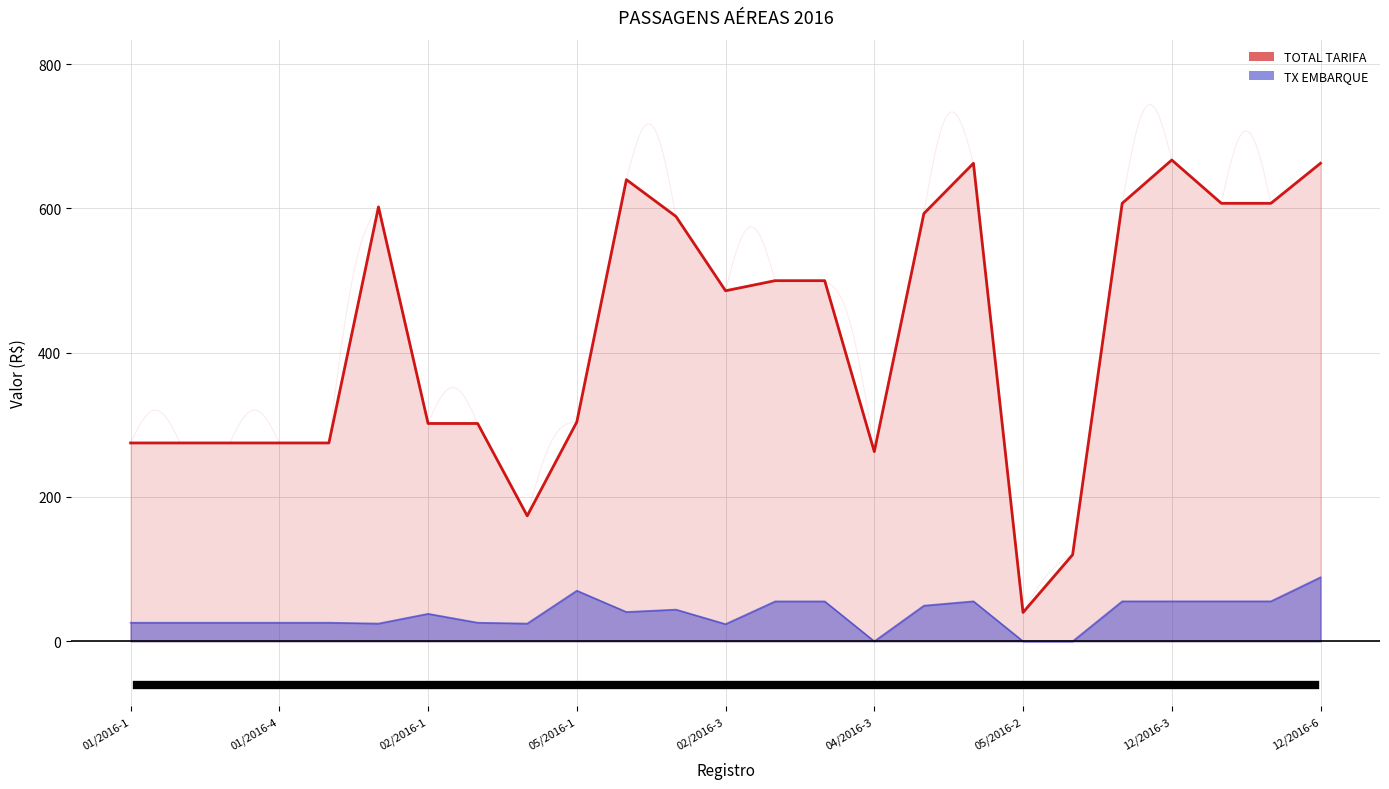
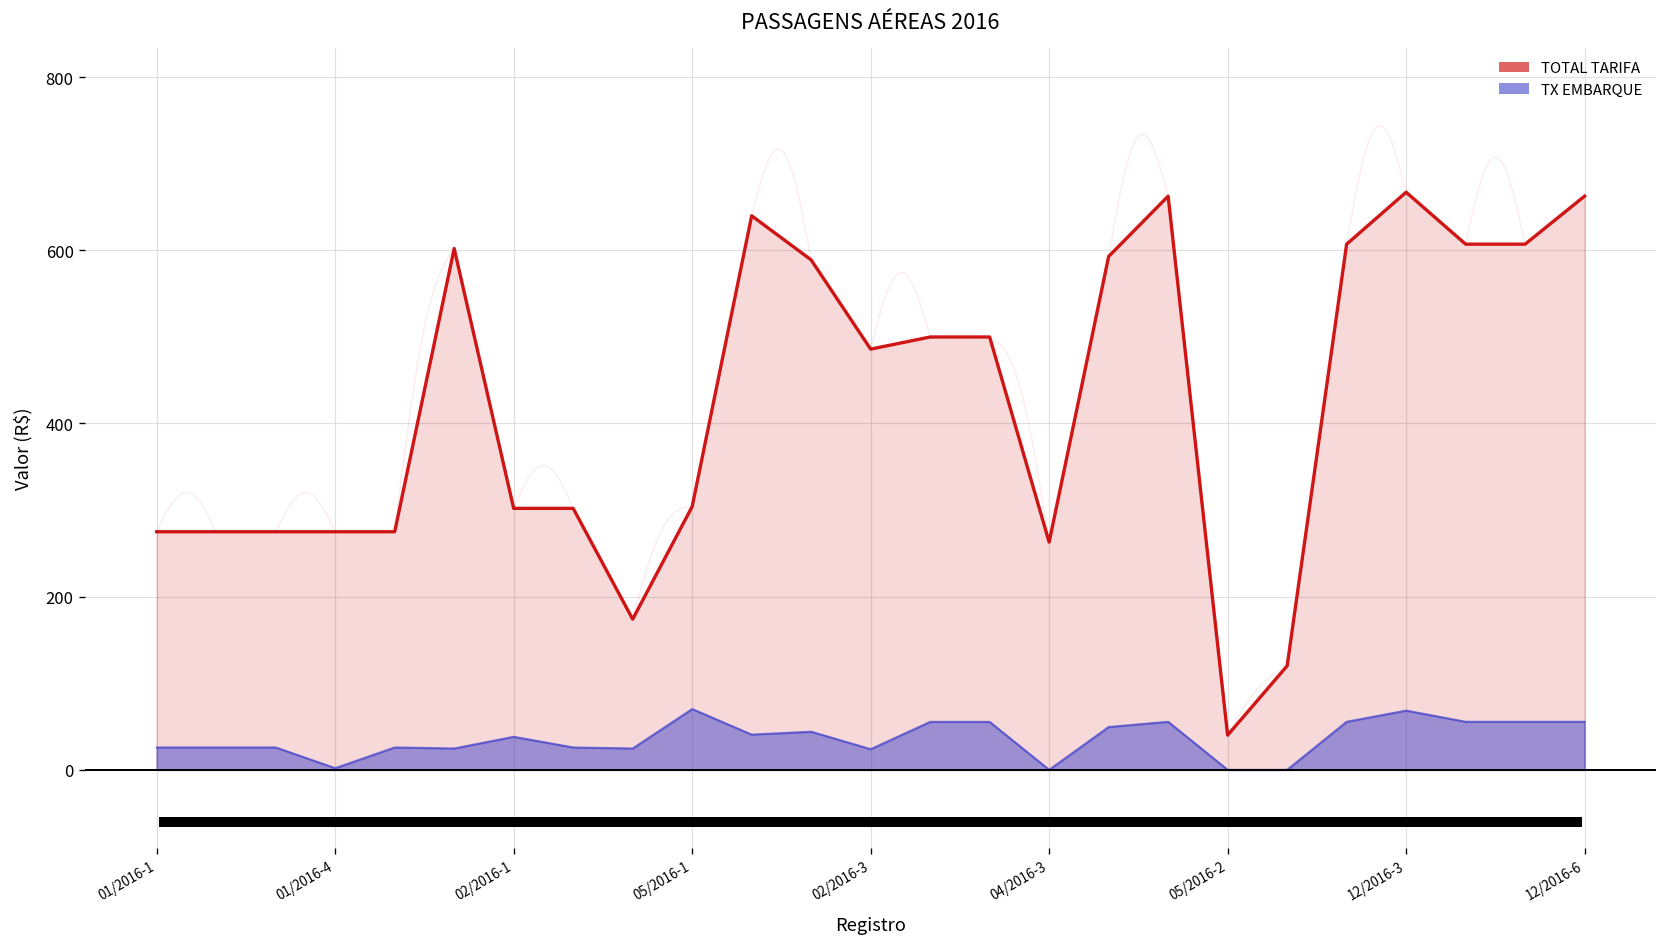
  {
    "TX EMBARQUE": {
      "01/2016-1": 30,
-     "01/2016-4": 30,
+     "01/2016-4": 0,
      "02/2016-1": 40,
      "05/2016-1": 70,
      "02/2016-3": 20,
      "04/2016-3": 0,
      "05/2016-2": 0,
-     "12/2016-3": 60,
-     "12/2016-6": 90
+     "12/2016-3": 70,
+     "12/2016-6": 60
    }
  }
